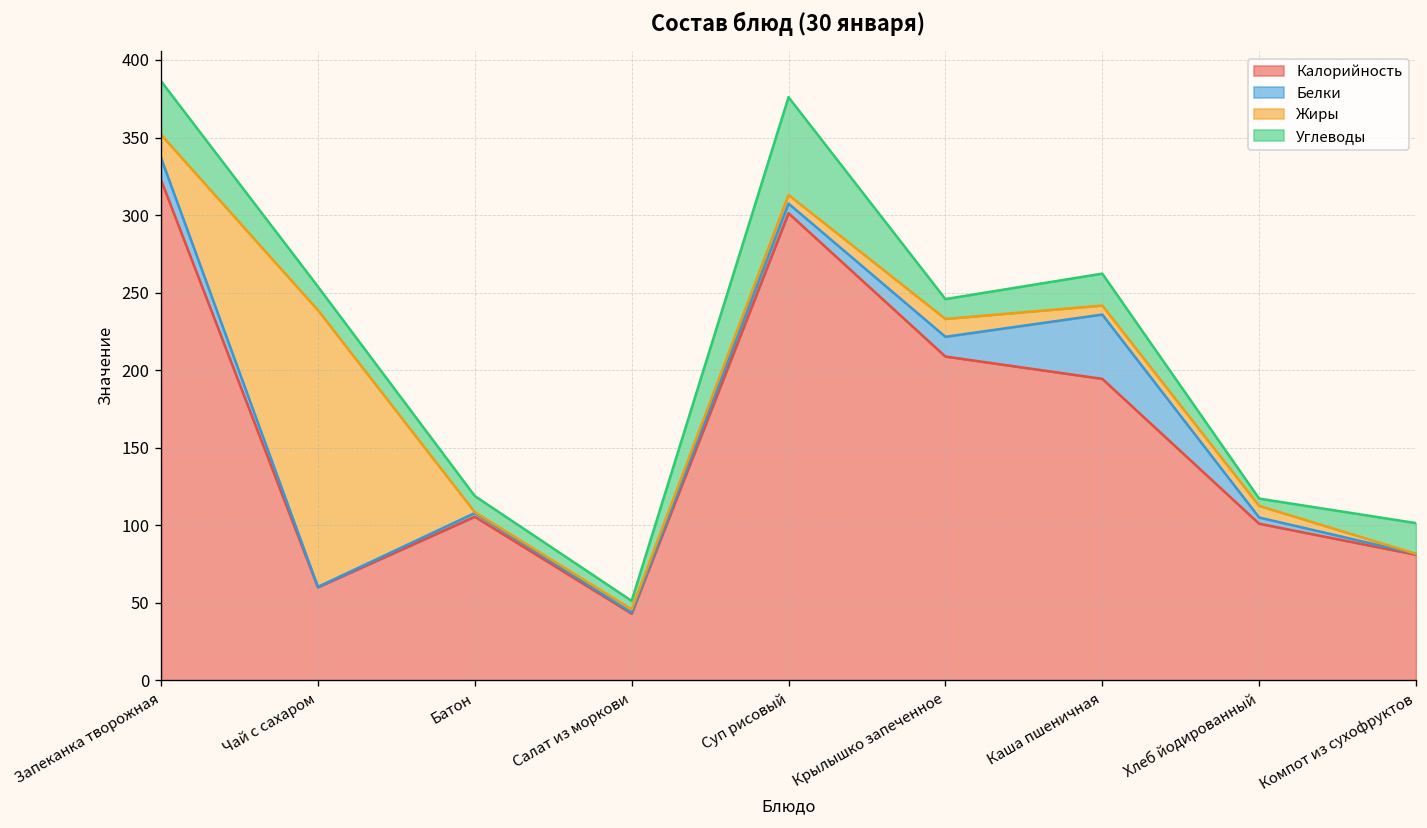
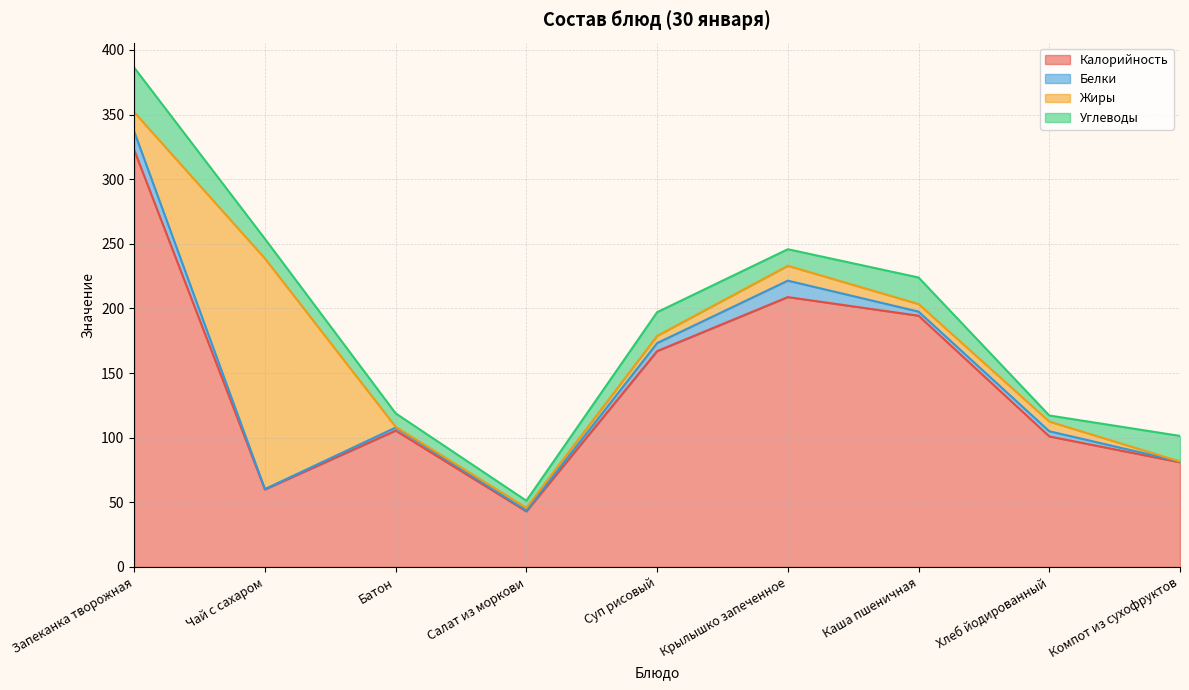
  {
    "Калорийность": {
      "Запеканка творожная": 323,
      "Батон": 106,
-     "Суп рисовый": 301,
+     "Суп рисовый": 167,
      "Крылышко запеченное": 209,
      "Каша пшеничная": 194,
      "Хлеб йодированный": 101
    },
    "Белки": {
      "Запеканка творожная": 14,
      "Суп рисовый": 6,
      "Крылышко запеченное": 13,
-     "Каша пшеничная": 41,
+     "Каша пшеничная": 3,
      "Хлеб йодированный": 4
    },
    "Жиры": {
      "Запеканка творожная": 15,
      "Чай с сахаром": 178,
      "Салат из моркови": 2,
      "Суп рисовый": 6,
      "Крылышко запеченное": 12,
      "Каша пшеничная": 6,
      "Хлеб йодированный": 8
    },
    "Углеводы": {
      "Запеканка творожная": 35,
      "Чай с сахаром": 15,
      "Батон": 10,
      "Салат из моркови": 6,
-     "Суп рисовый": 63,
+     "Суп рисовый": 18,
      "Крылышко запеченное": 13,
      "Каша пшеничная": 21,
      "Хлеб йодированный": 5,
      "Компот из сухофруктов": 20
    }
  }
